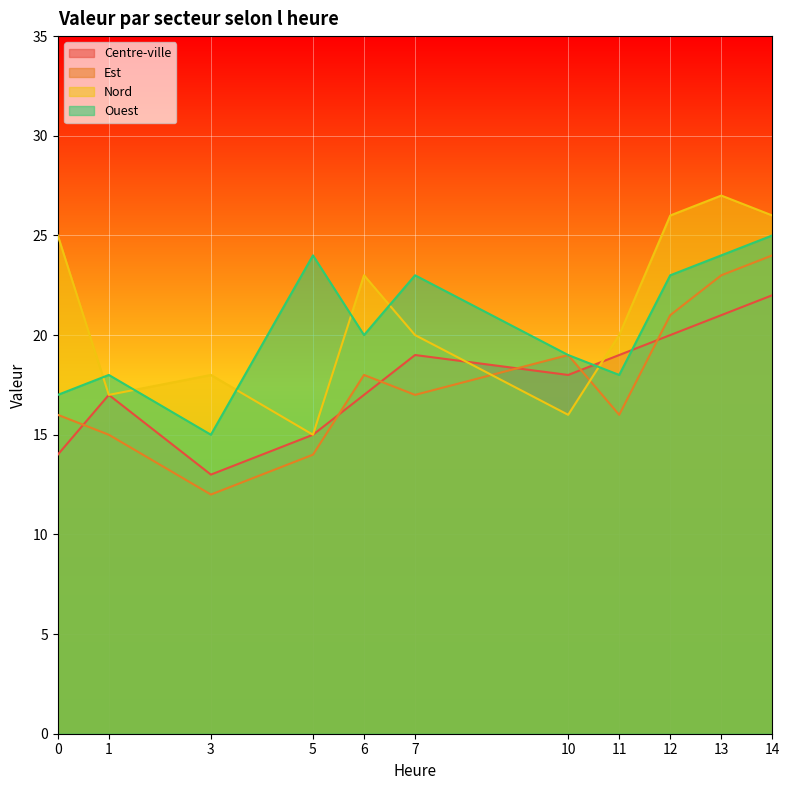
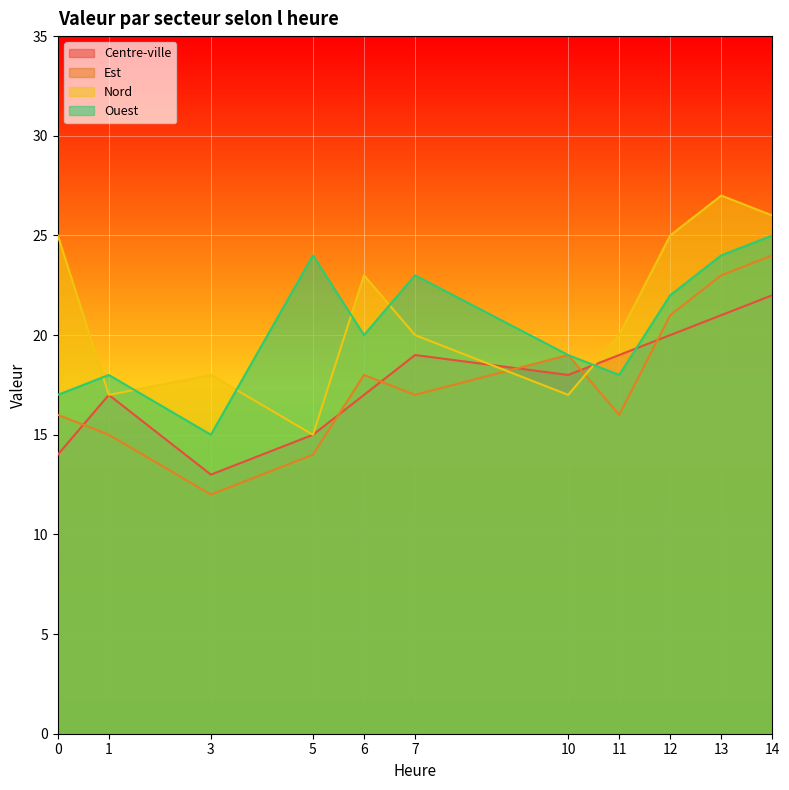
  {
    "Nord": {
      "0": 25,
      "3": 18,
      "6": 23,
      "7": 20,
-     "10": 16,
+     "10": 17,
      "11": 20,
-     "12": 26,
+     "12": 25,
      "13": 27,
      "14": 26
    },
    "Ouest": {
      "0": 17,
      "1": 18,
      "3": 15,
      "5": 24,
      "6": 20,
      "7": 23,
      "11": 18,
-     "12": 23,
+     "12": 22,
      "13": 24,
      "14": 25
    }
  }
